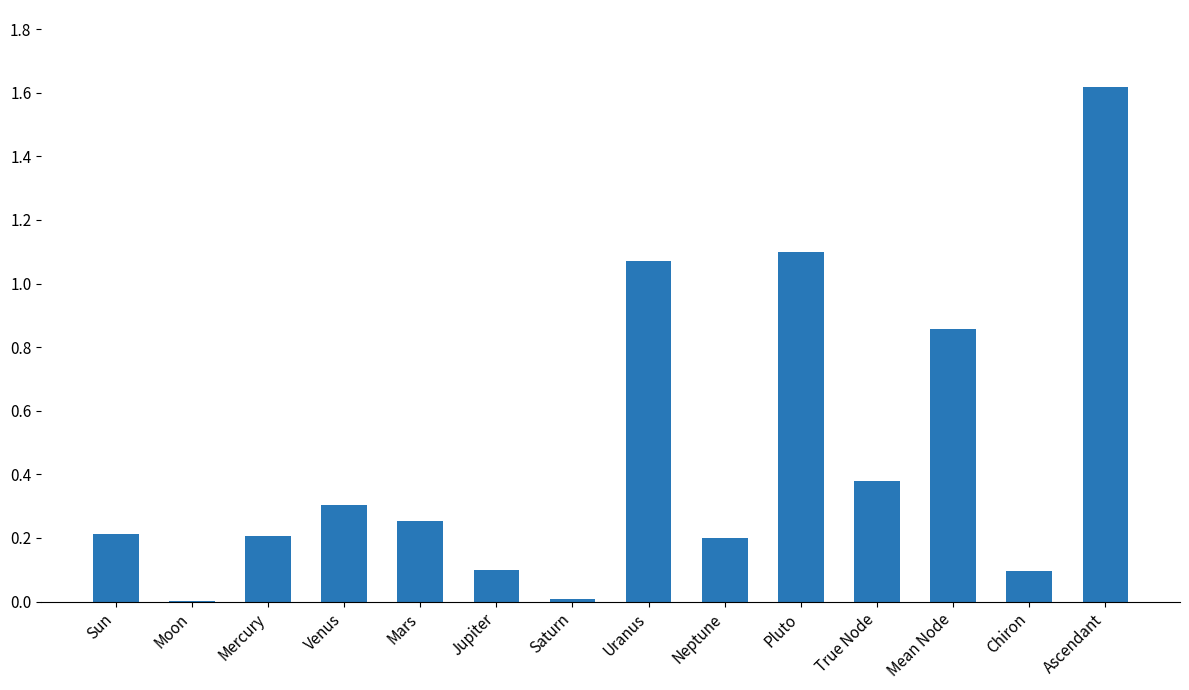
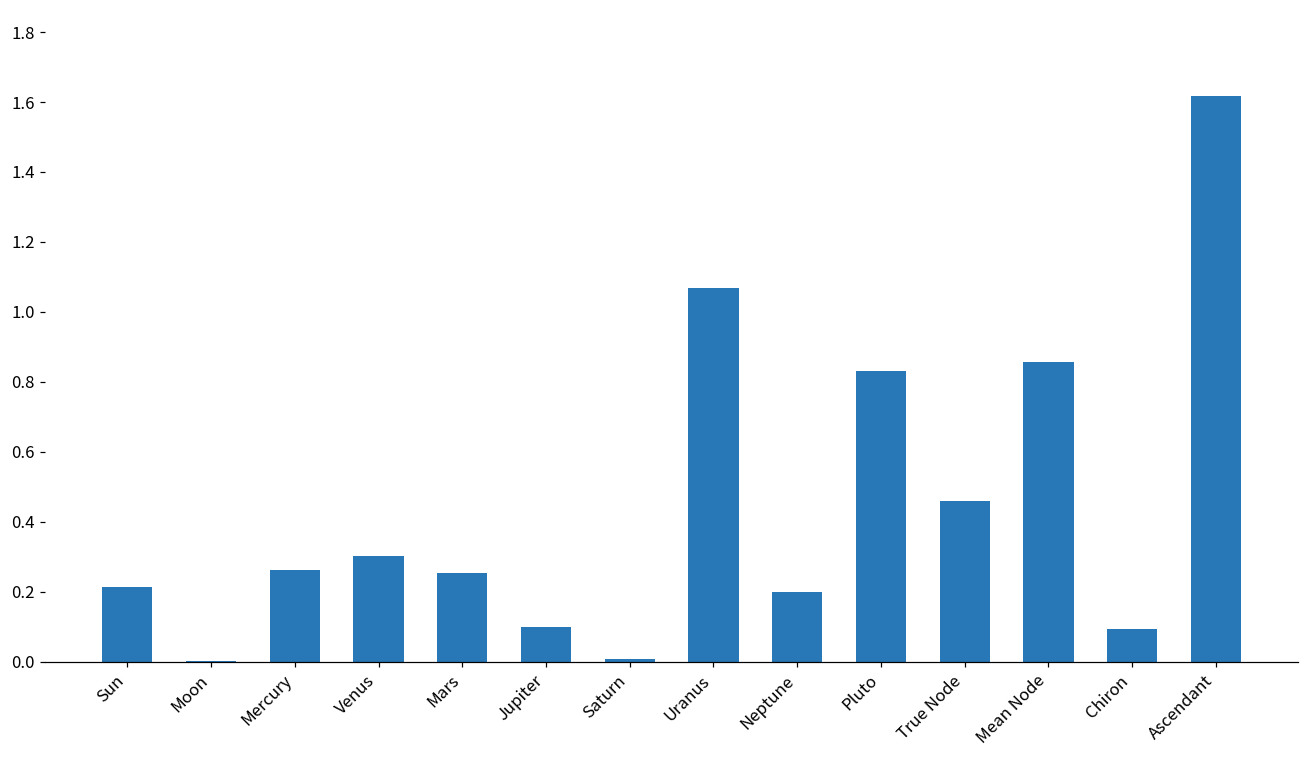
  {
    "Sun": 0.21,
-   "Mercury": 0.21,
+   "Mercury": 0.26,
    "Venus": 0.30,
    "Mars": 0.25,
    "Jupiter": 0.10,
    "Uranus": 1.07,
    "Neptune": 0.20,
-   "Pluto": 1.10,
-   "True Node": 0.38,
+   "Pluto": 0.83,
+   "True Node": 0.46,
    "Mean Node": 0.86,
    "Chiron": 0.09,
    "Ascendant": 1.62
  }
